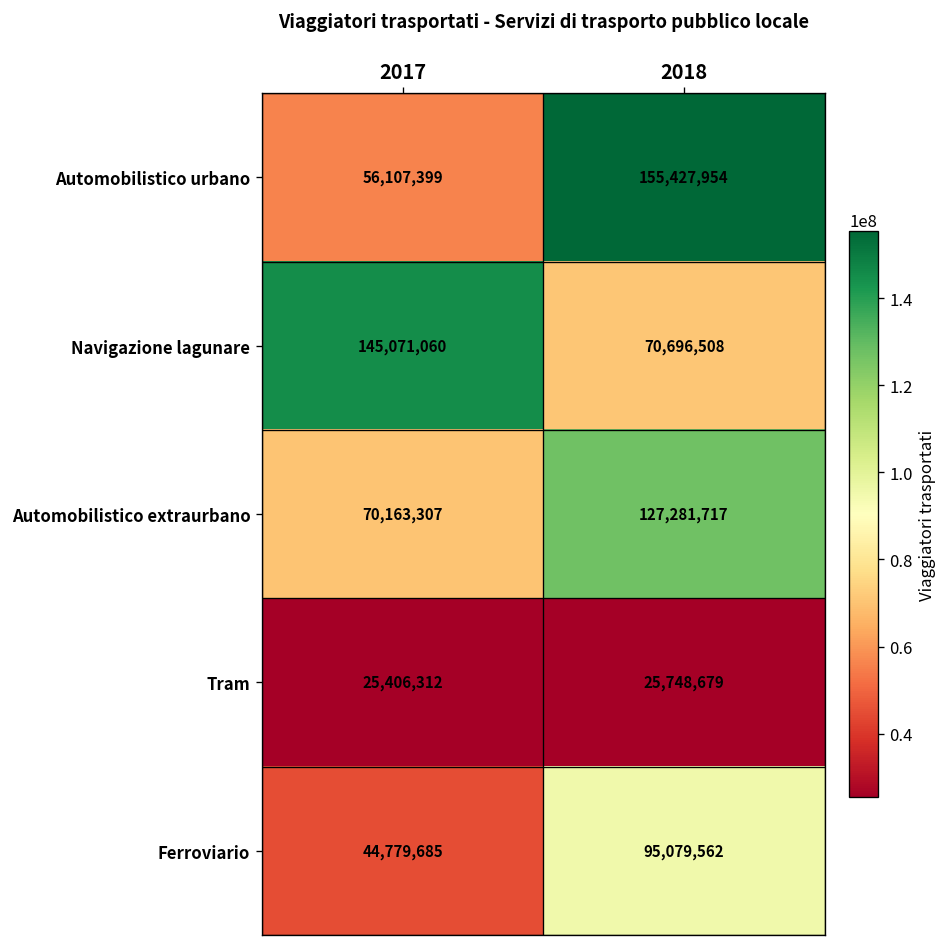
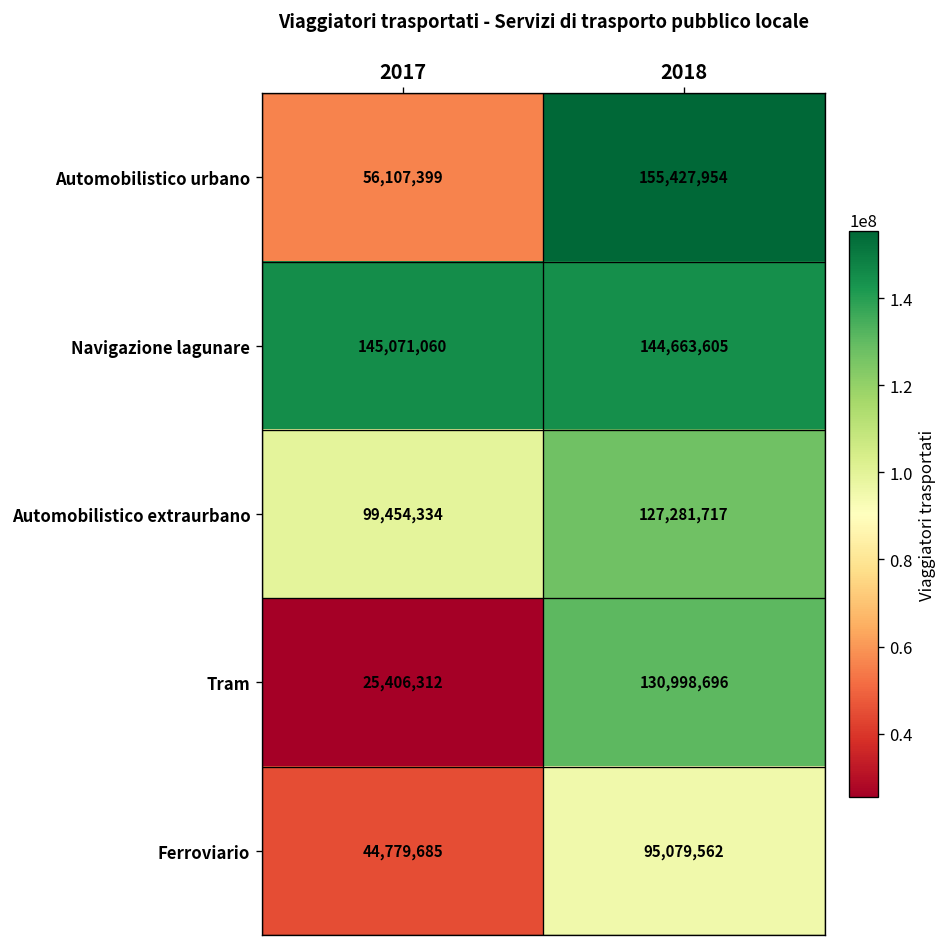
  {
    "Automobilistico urbano": {
      "2017": "56,107,399",
      "2018": "155,427,954"
    },
    "Navigazione lagunare": {
      "2017": "145,071,060",
-     "2018": "70,696,508"
+     "2018": "144,663,605"
    },
    "Automobilistico extraurbano": {
-     "2017": "70,163,307",
+     "2017": "99,454,334",
      "2018": "127,281,717"
    },
    "Tram": {
      "2017": "25,406,312",
-     "2018": "25,748,679"
+     "2018": "130,998,696"
    },
    "Ferroviario": {
      "2017": "44,779,685",
      "2018": "95,079,562"
    }
  }
